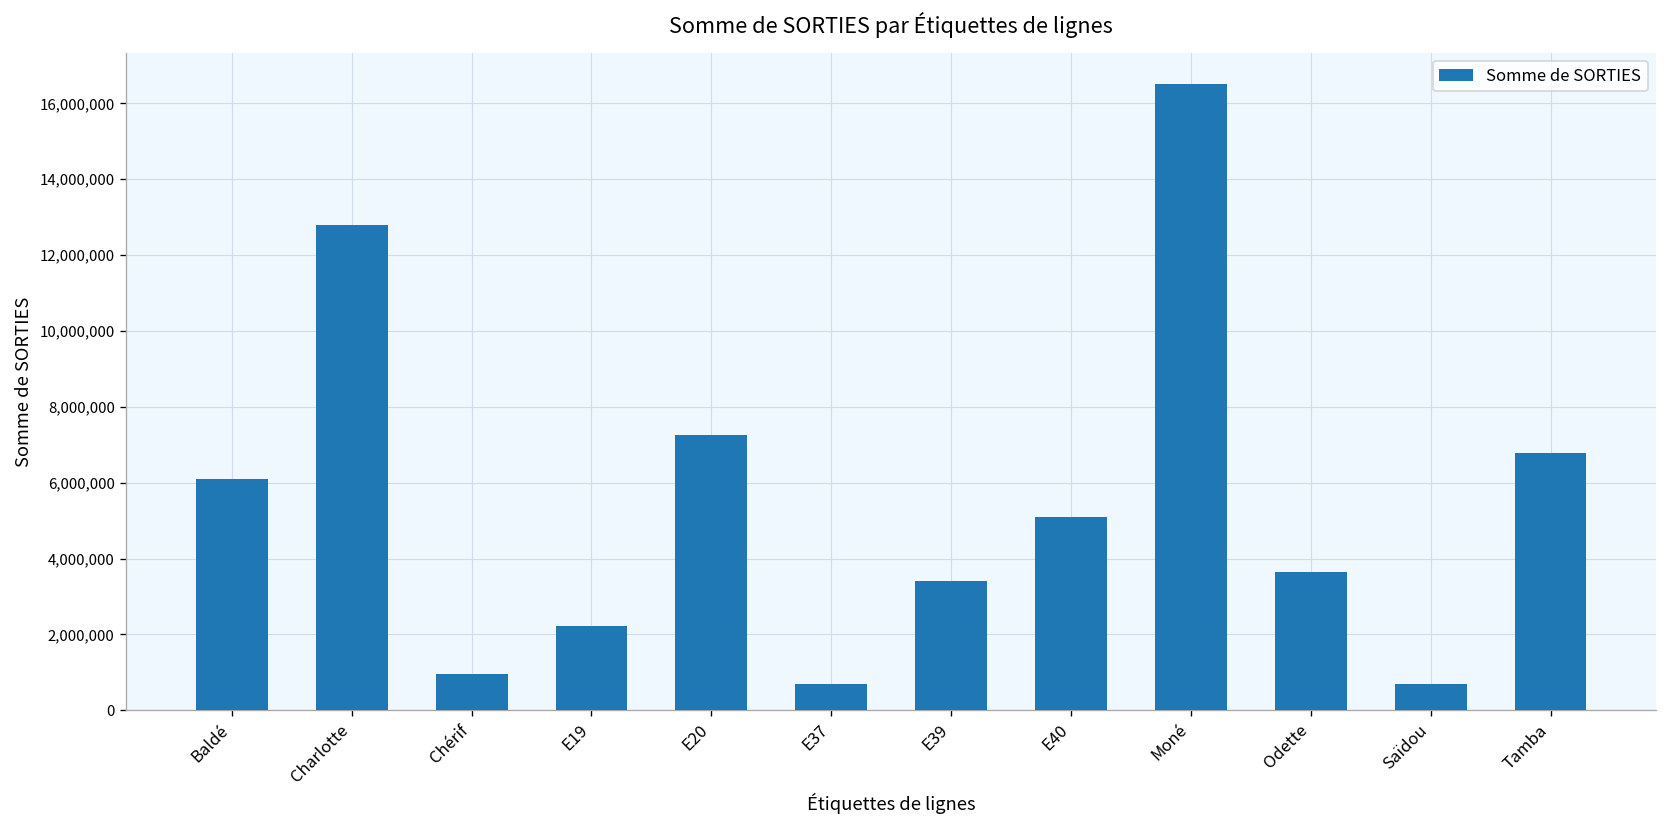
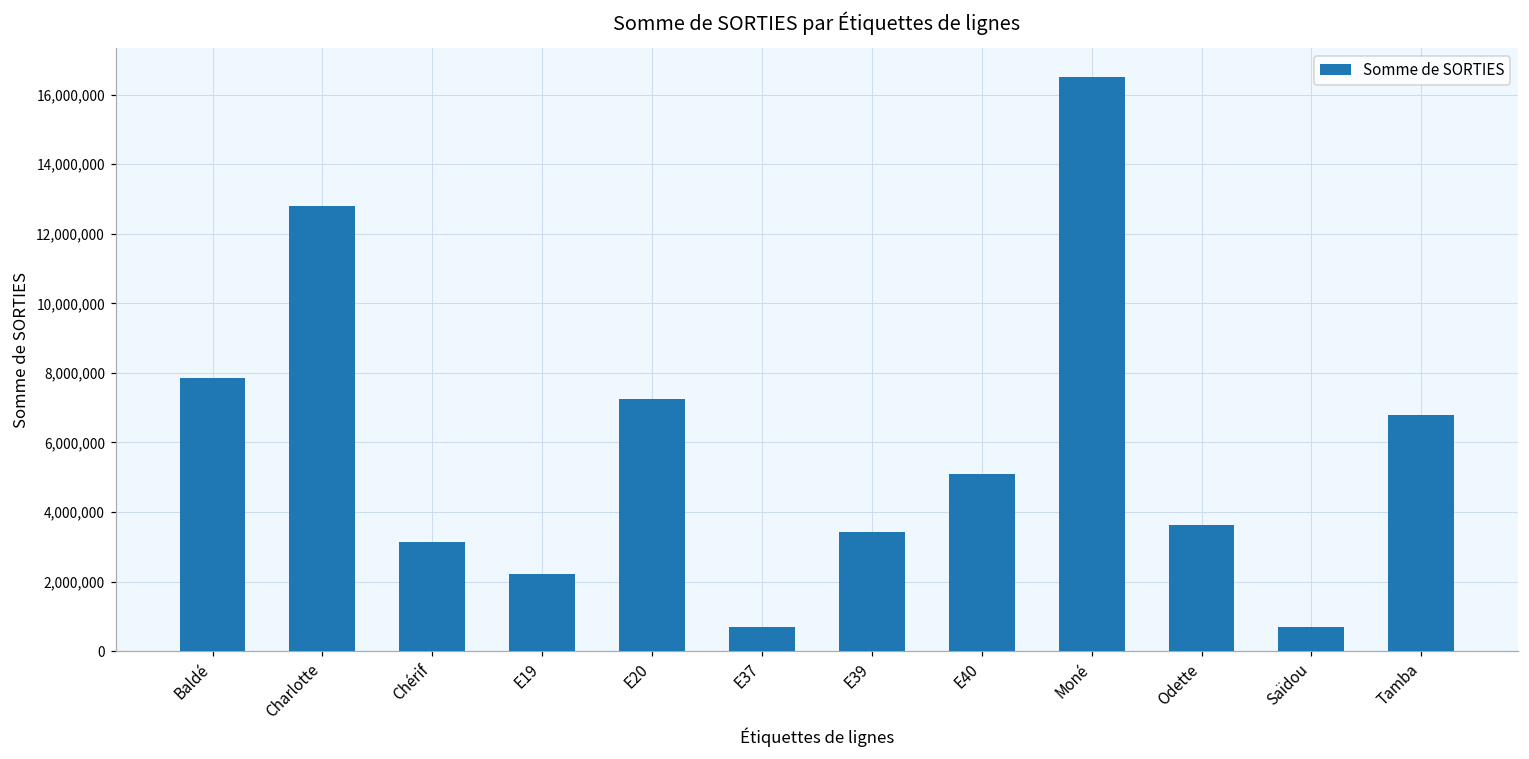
  {
-   "Baldé": "6,100,000",
+   "Baldé": "7,900,000",
    "Charlotte": "12,800,000",
-   "Chérif": "1,000,000",
+   "Chérif": "3,100,000",
    "E19": "2,200,000",
    "E20": "7,200,000",
    "E37": "700,000",
    "E39": "3,400,000",
    "E40": "5,100,000",
    "Moné": "16,500,000",
    "Odette": "3,600,000",
    "Saïdou": "700,000",
    "Tamba": "6,800,000"
  }
